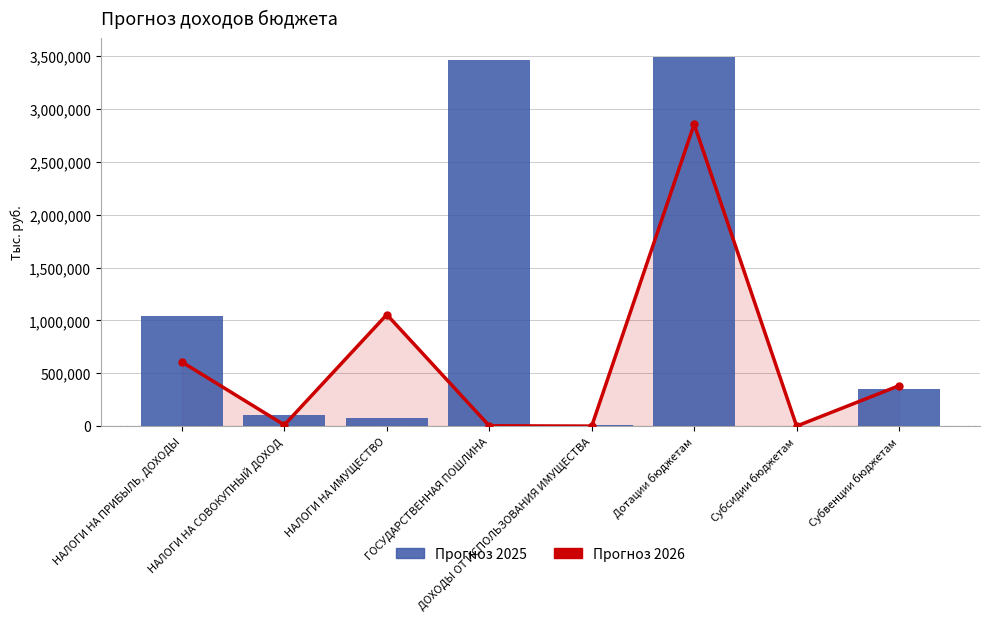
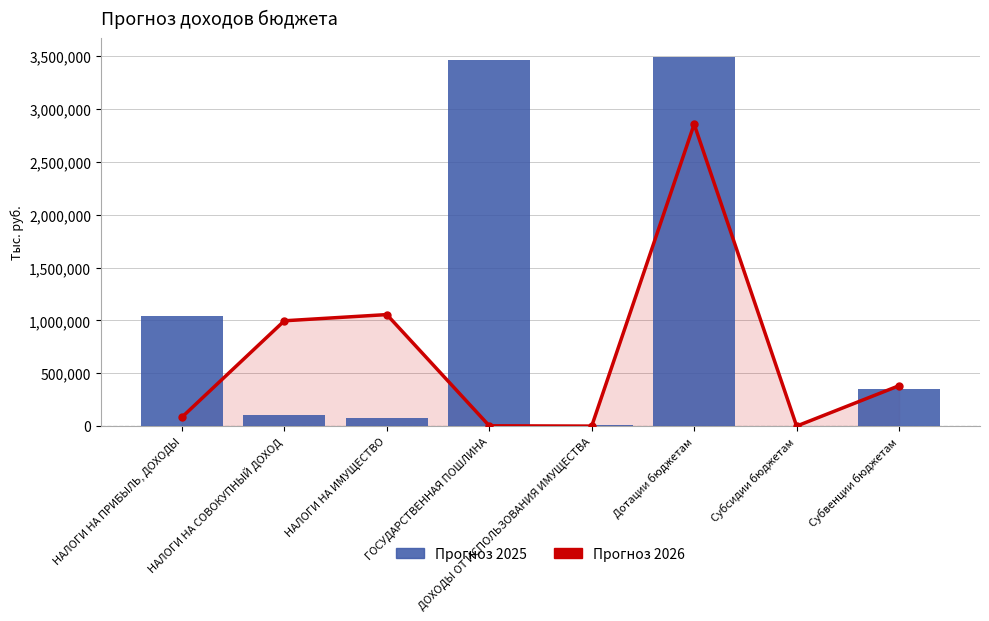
  {
    "Прогноз 2026": {
-     "НАЛОГИ НА ПРИБЫЛЬ, ДОХОДЫ": "610,000",
-     "НАЛОГИ НА СОВОКУПНЫЙ ДОХОД": "10,000",
+     "НАЛОГИ НА ПРИБЫЛЬ, ДОХОДЫ": "80,000",
+     "НАЛОГИ НА СОВОКУПНЫЙ ДОХОД": "1,000,000",
      "НАЛОГИ НА ИМУЩЕСТВО": "1,060,000",
      "ГОСУДАРСТВЕННАЯ ПОШЛИНА": "0",
      "ДОХОДЫ ОТ ИСПОЛЬЗОВАНИЯ ИМУЩЕСТВА": "0",
      "Дотации бюджетам": "2,860,000",
      "Субсидии бюджетам": "0",
      "Субвенции бюджетам": "380,000"
    },
    "Прогноз 2025": {
      "НАЛОГИ НА ПРИБЫЛЬ, ДОХОДЫ": "1,040,000",
      "НАЛОГИ НА СОВОКУПНЫЙ ДОХОД": "100,000",
      "НАЛОГИ НА ИМУЩЕСТВО": "80,000",
      "ГОСУДАРСТВЕННАЯ ПОШЛИНА": "3,460,000",
      "Дотации бюджетам": "3,500,000",
      "Субсидии бюджетам": "0",
      "Субвенции бюджетам": "350,000"
    }
  }
